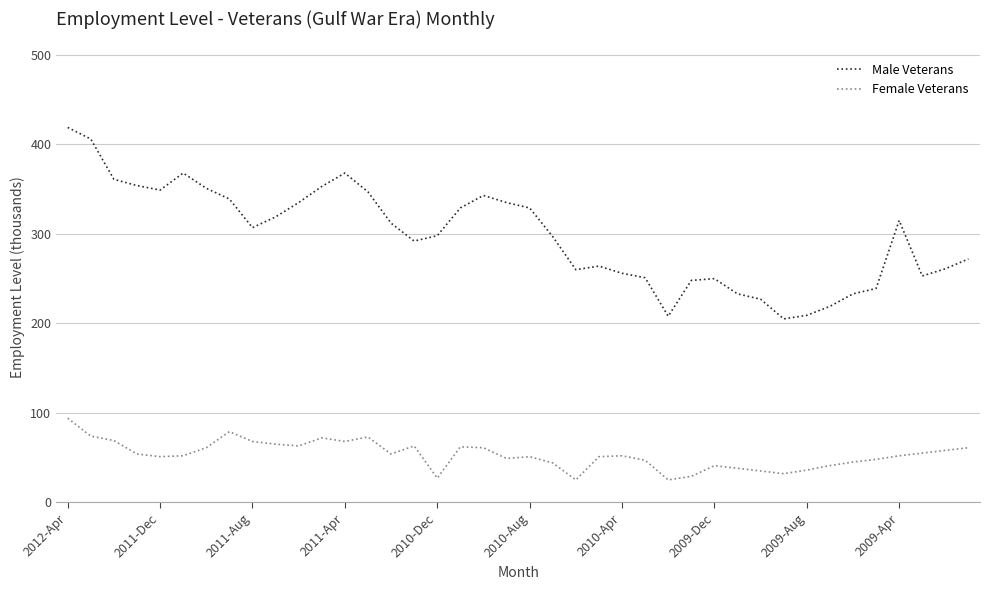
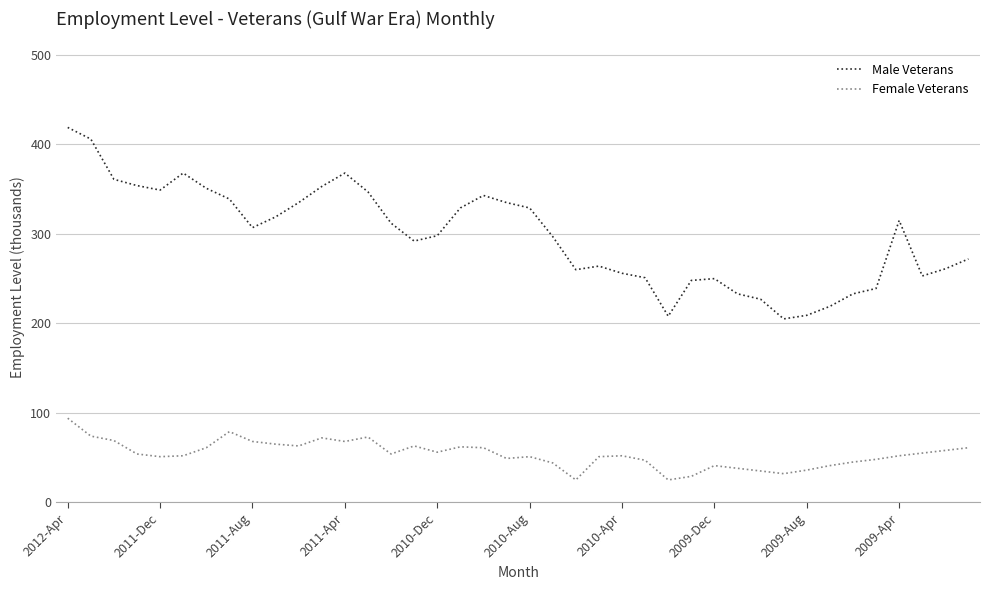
  {
    "Male Veterans": {
      "2012-Apr": 420,
      "2011-Dec": 350,
      "2011-Aug": 310,
      "2011-Apr": 370,
      "2010-Dec": 300,
      "2010-Aug": 330,
      "2010-Apr": 260,
      "2009-Dec": 250,
      "2009-Aug": 210,
      "2009-Apr": 320
    },
    "Female Veterans": {
      "2012-Apr": 90,
      "2011-Dec": 50,
      "2011-Aug": 70,
      "2011-Apr": 70,
-     "2010-Dec": 30,
+     "2010-Dec": 60,
      "2010-Aug": 50,
      "2010-Apr": 50,
      "2009-Dec": 40,
      "2009-Aug": 40,
      "2009-Apr": 50
    }
  }
